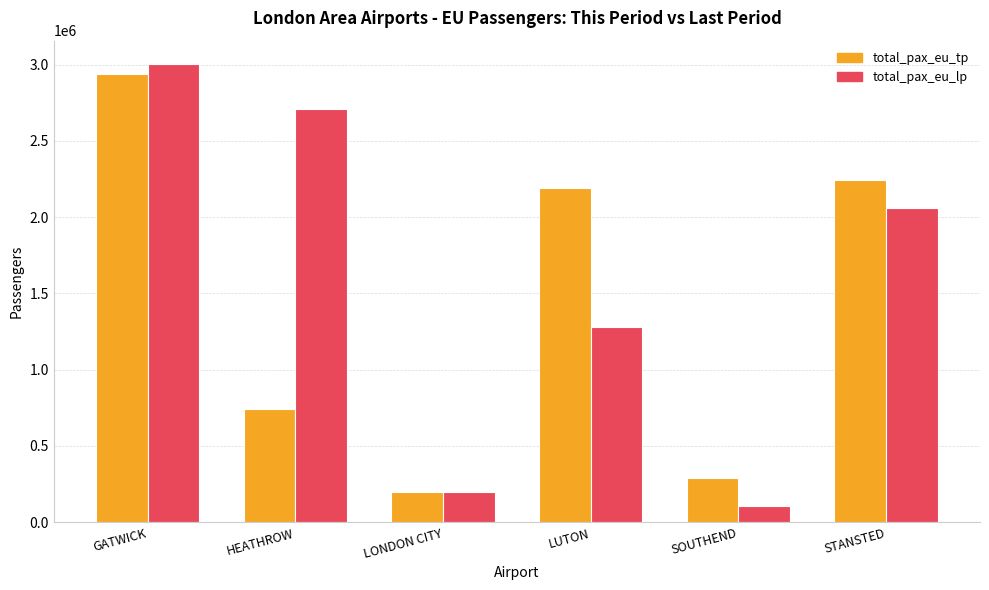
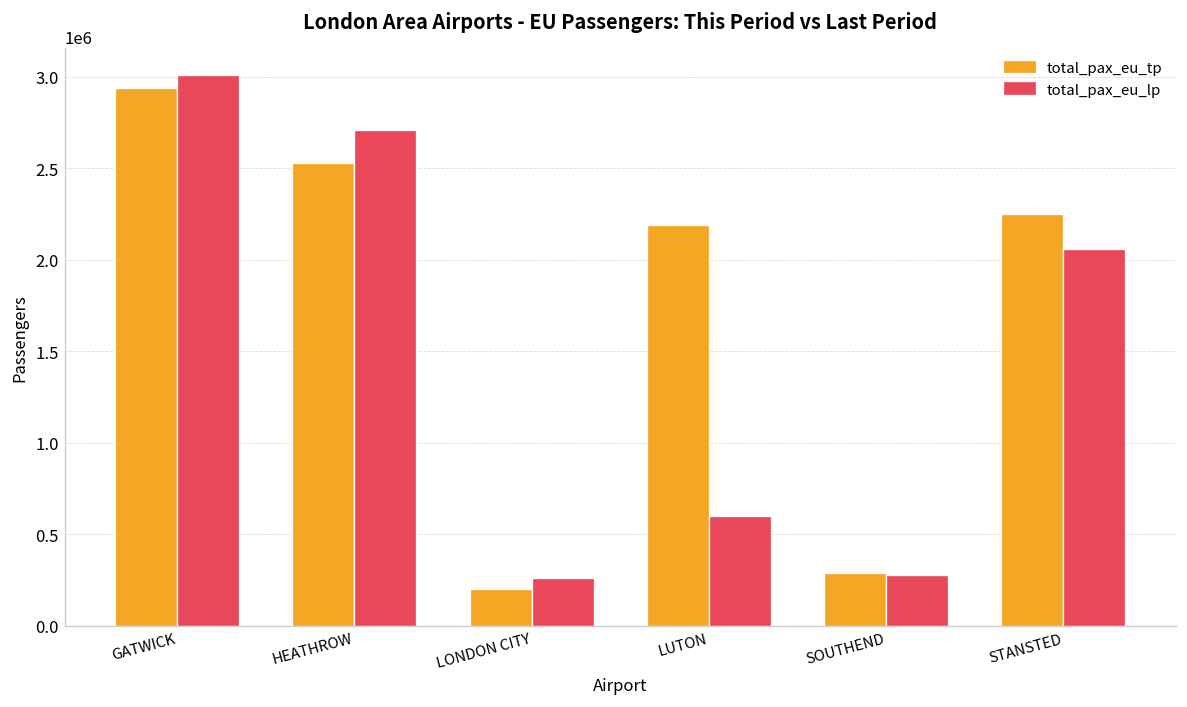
  {
    "total_pax_eu_tp": {
      "GATWICK": 2940000,
-     "HEATHROW": 740000,
+     "HEATHROW": 2530000,
      "LONDON CITY": 200000,
      "LUTON": 2190000,
      "SOUTHEND": 290000,
      "STANSTED": 2250000
    },
    "total_pax_eu_lp": {
      "GATWICK": 3010000,
      "HEATHROW": 2710000,
-     "LONDON CITY": 200000,
-     "LUTON": 1280000,
-     "SOUTHEND": 100000,
+     "LONDON CITY": 260000,
+     "LUTON": 600000,
+     "SOUTHEND": 280000,
      "STANSTED": 2060000
    }
  }
